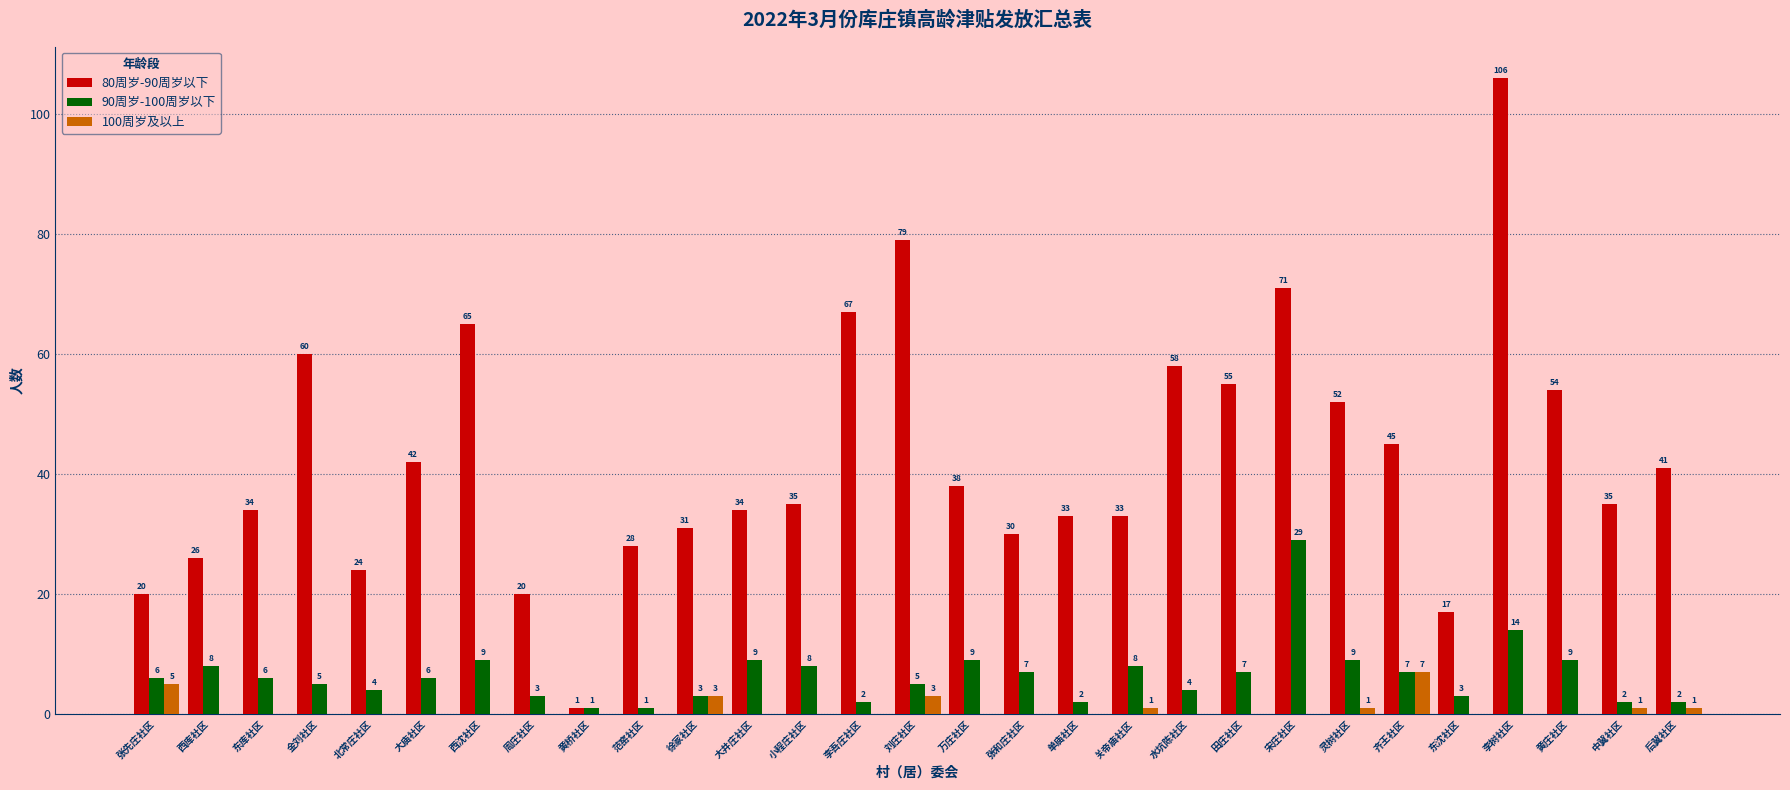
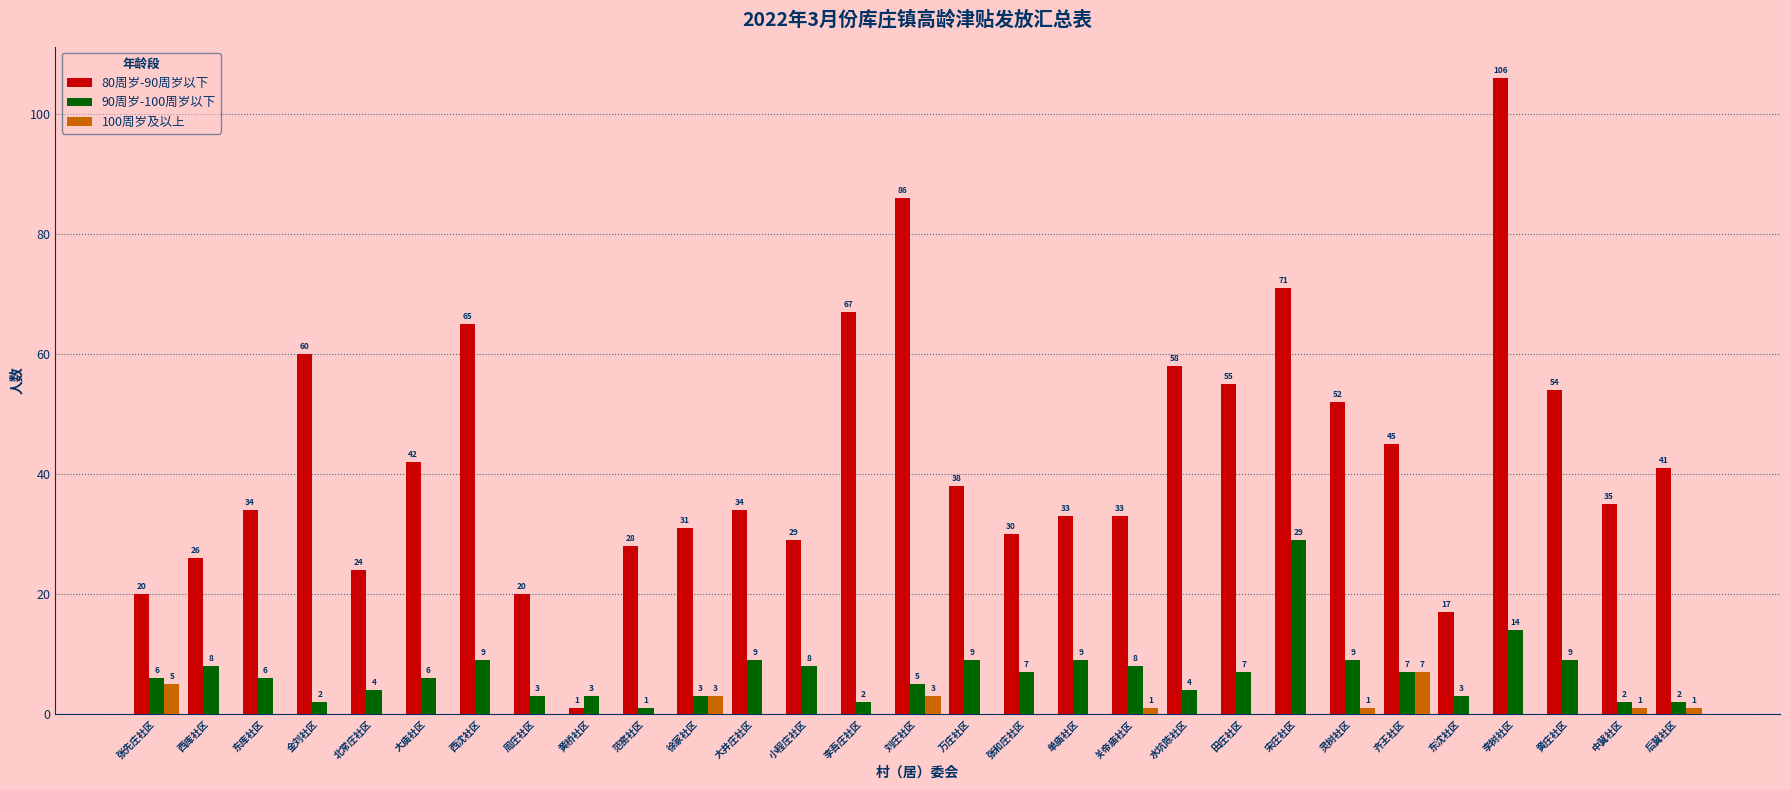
  {
    "80周岁-90周岁以下": {
      "张先庄社区": 20,
      "西库社区": 26,
      "东库社区": 34,
      "金刘社区": 60,
      "北常庄社区": 24,
      "大庙社区": 42,
      "西沈社区": 65,
      "周庄社区": 20,
      "黄桥社区": 1,
      "范窑社区": 28,
      "徐冢社区": 31,
      "大井庄社区": 34,
-     "小程庄社区": 35,
+     "小程庄社区": 29,
      "李吾庄社区": 67,
-     "刘庄社区": 79,
+     "刘庄社区": 86,
      "万庄社区": 38,
      "张和庄社区": 30,
      "单庙社区": 33,
      "关帝庙社区": 33,
      "水坑陈社区": 58,
      "田庄社区": 55,
      "宋庄社区": 71,
      "灵树社区": 52,
      "齐王社区": 45,
      "东沈社区": 17,
      "李树社区": 106,
      "黄庄社区": 54,
      "中冀社区": 35,
      "后冀社区": 41
    },
    "90周岁-100周岁以下": {
      "张先庄社区": 6,
      "西库社区": 8,
      "东库社区": 6,
-     "金刘社区": 5,
+     "金刘社区": 2,
      "北常庄社区": 4,
      "大庙社区": 6,
      "西沈社区": 9,
      "周庄社区": 3,
-     "黄桥社区": 1,
+     "黄桥社区": 3,
      "范窑社区": 1,
      "徐冢社区": 3,
      "大井庄社区": 9,
      "小程庄社区": 8,
      "李吾庄社区": 2,
      "刘庄社区": 5,
      "万庄社区": 9,
      "张和庄社区": 7,
-     "单庙社区": 2,
+     "单庙社区": 9,
      "关帝庙社区": 8,
      "水坑陈社区": 4,
      "田庄社区": 7,
      "宋庄社区": 29,
      "灵树社区": 9,
      "齐王社区": 7,
      "东沈社区": 3,
      "李树社区": 14,
      "黄庄社区": 9,
      "中冀社区": 2,
      "后冀社区": 2
    },
    "100周岁及以上": {
      "张先庄社区": 5,
      "徐冢社区": 3,
      "刘庄社区": 3,
      "关帝庙社区": 1,
      "灵树社区": 1,
      "齐王社区": 7,
      "中冀社区": 1,
      "后冀社区": 1
    }
  }
